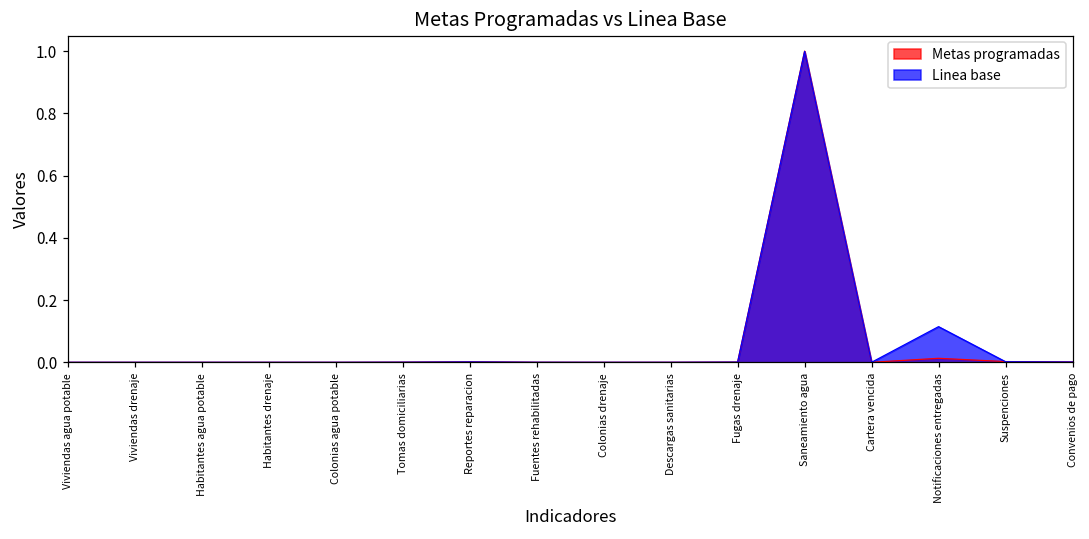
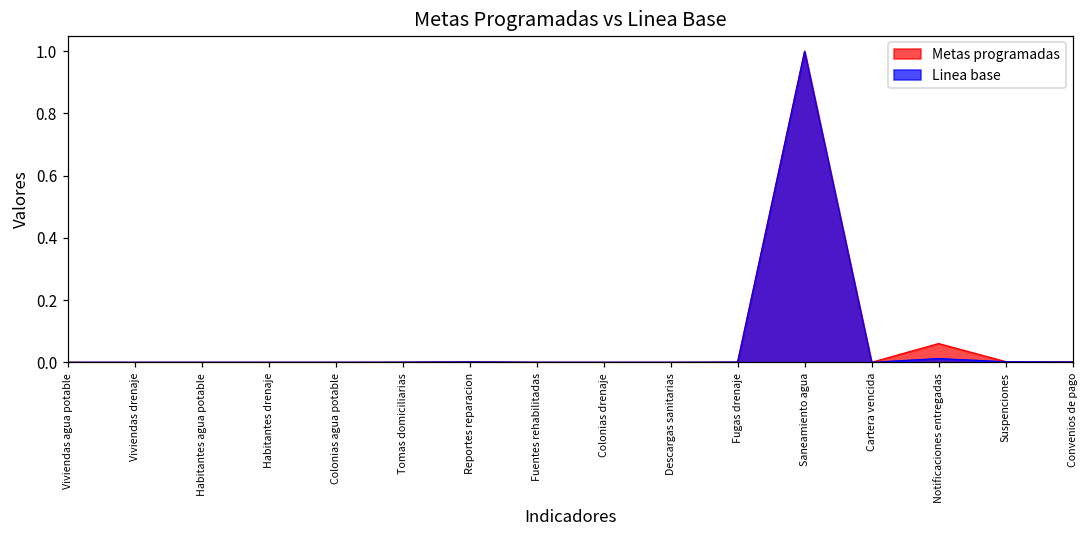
  {
    "Metas programadas": {
-     "Notificaciones entregadas": 0.01
+     "Notificaciones entregadas": 0.06
    },
    "Linea base": {
-     "Notificaciones entregadas": 0.11
+     "Notificaciones entregadas": 0.01
    }
  }
